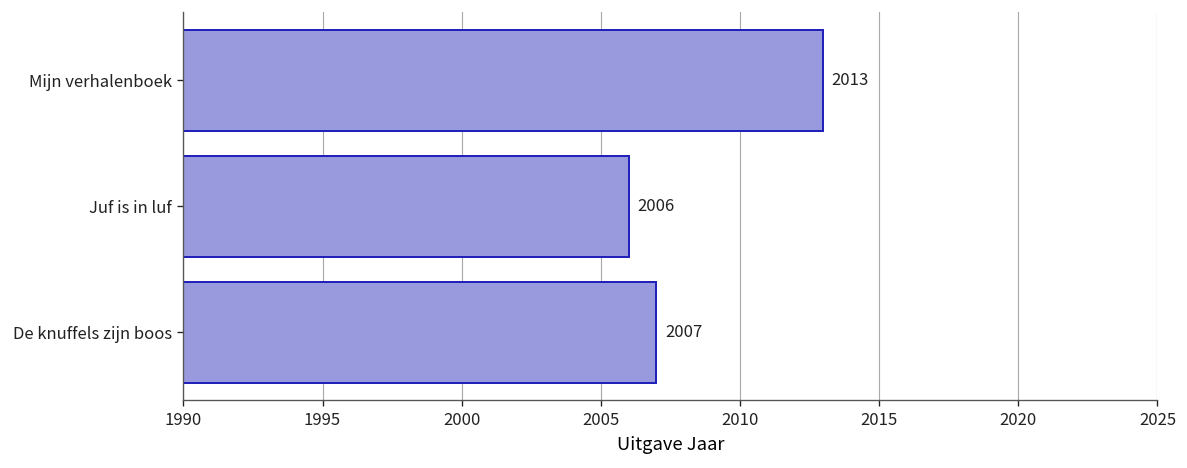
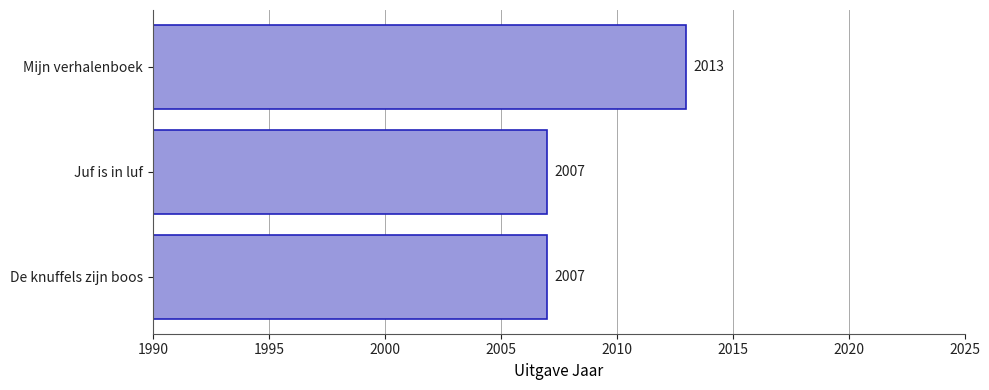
  {
    "Mijn verhalenboek": 2013,
-   "Juf is in luf": 2006,
+   "Juf is in luf": 2007,
    "De knuffels zijn boos": 2007
  }
